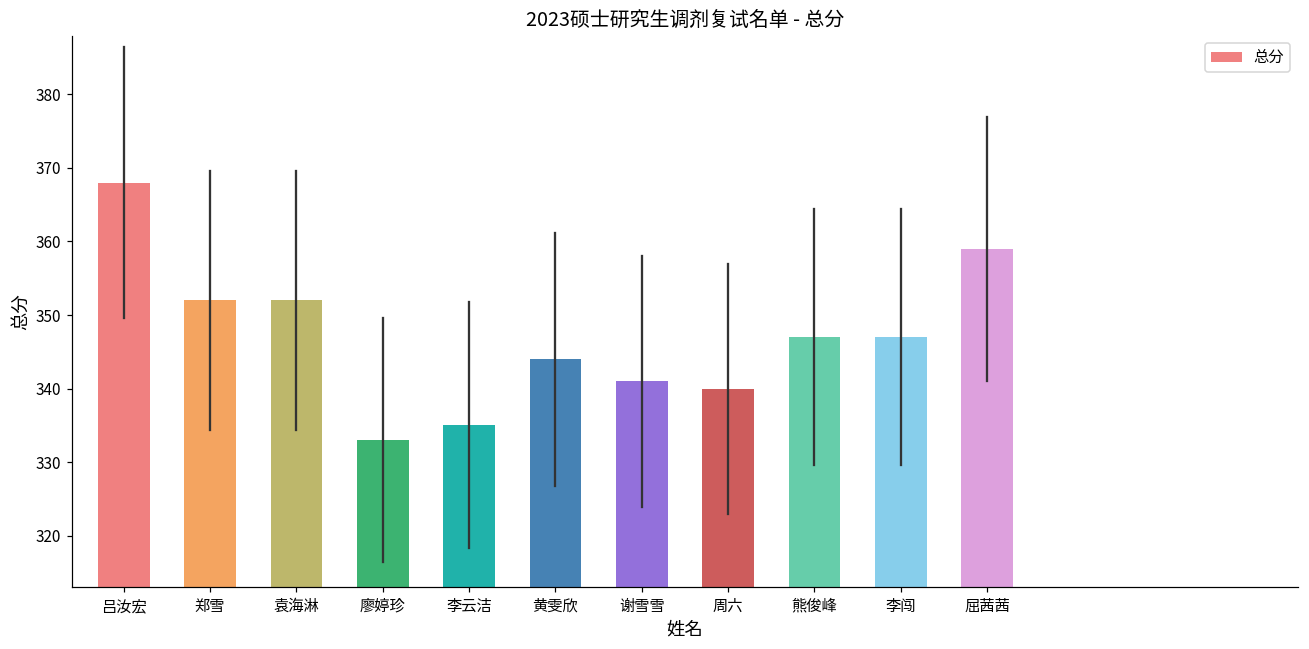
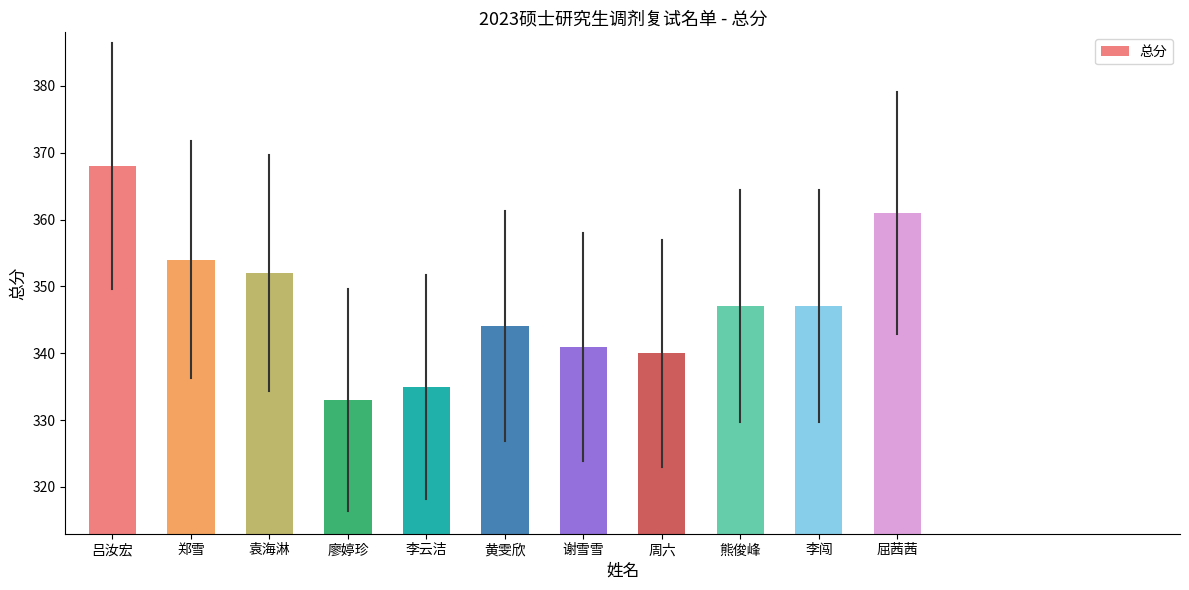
  {
    "总分": {
      "吕汝宏": 368,
-     "郑雪": 352,
+     "郑雪": 354,
      "袁海淋": 352,
      "廖婷珍": 333,
      "李云洁": 335,
      "黄雯欣": 344,
      "谢雪雪": 341,
      "周六": 340,
      "熊俊峰": 347,
      "李闯": 347,
-     "屈茜茜": 359
+     "屈茜茜": 361
    }
  }
